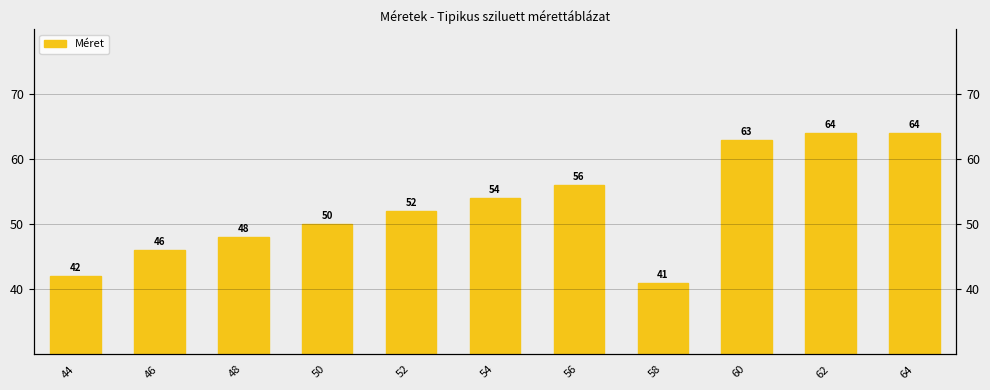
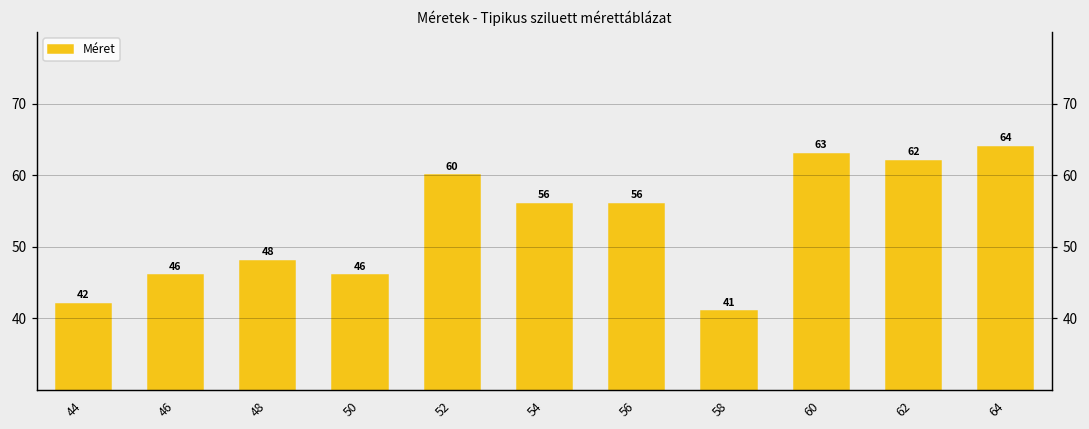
  {
    "44": 42,
    "46": 46,
    "48": 48,
-   "50": 50,
-   "52": 52,
-   "54": 54,
+   "50": 46,
+   "52": 60,
+   "54": 56,
    "56": 56,
    "58": 41,
    "60": 63,
-   "62": 64,
+   "62": 62,
    "64": 64
  }
